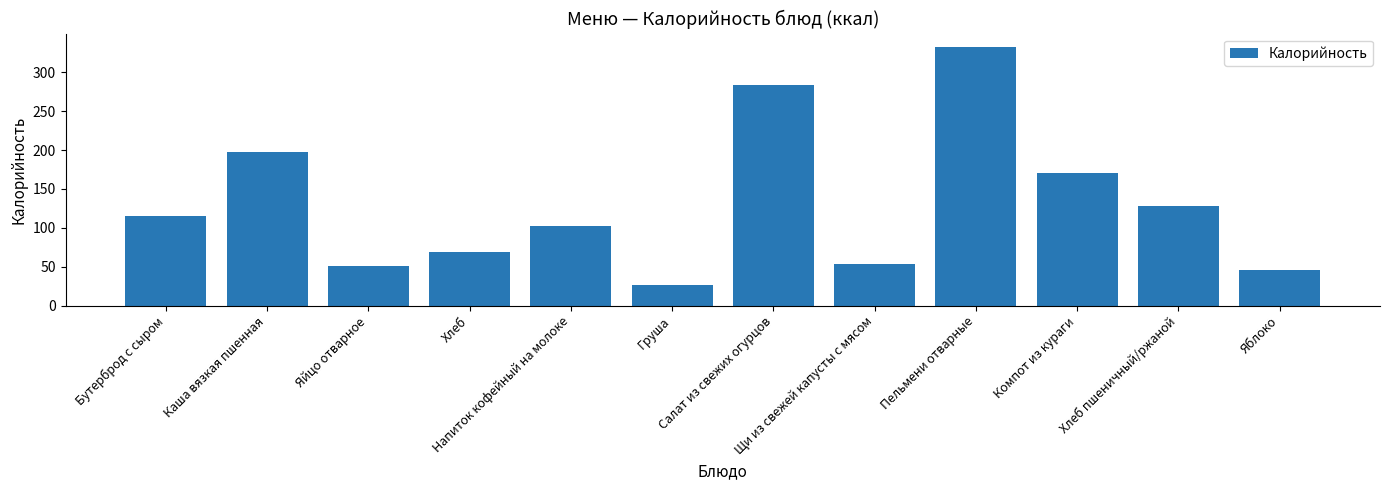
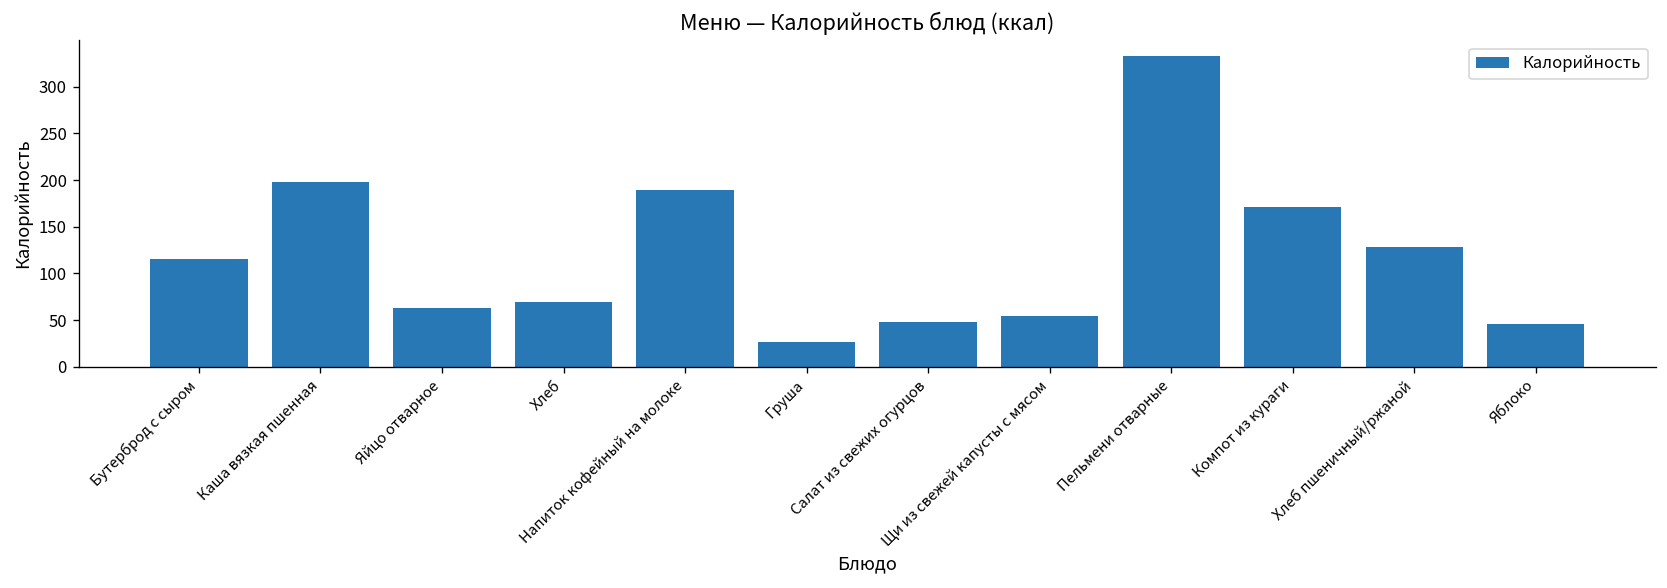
  {
    "Бутерброд с сыром": 120,
    "Каша вязкая пшенная": 200,
-   "Яйцо отварное": 50,
+   "Яйцо отварное": 60,
    "Хлеб": 70,
-   "Напиток кофейный на молоке": 100,
+   "Напиток кофейный на молоке": 190,
    "Груша": 30,
-   "Салат из свежих огурцов": 280,
+   "Салат из свежих огурцов": 50,
    "Щи из свежей капусты с мясом": 50,
    "Пельмени отварные": 330,
    "Компот из кураги": 170,
    "Хлеб пшеничный/ржаной": 130,
    "Яблоко": 50
  }
